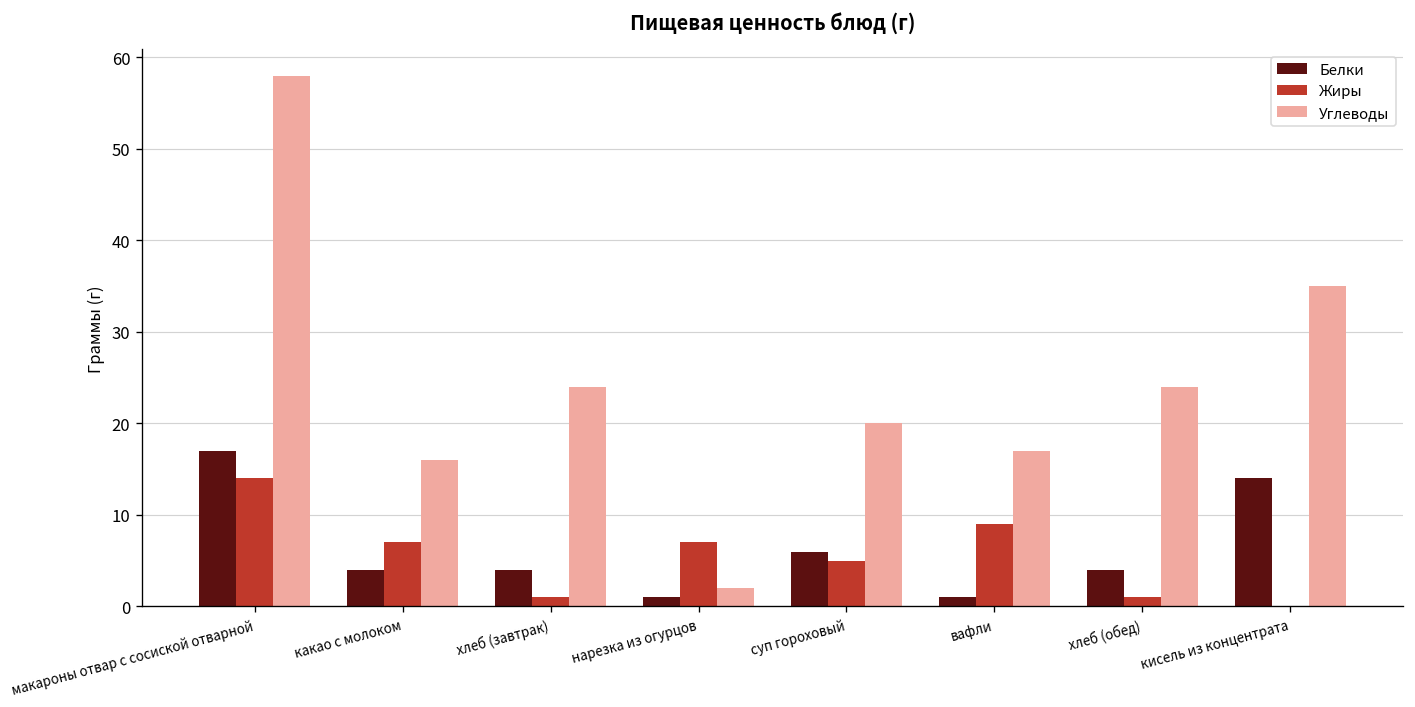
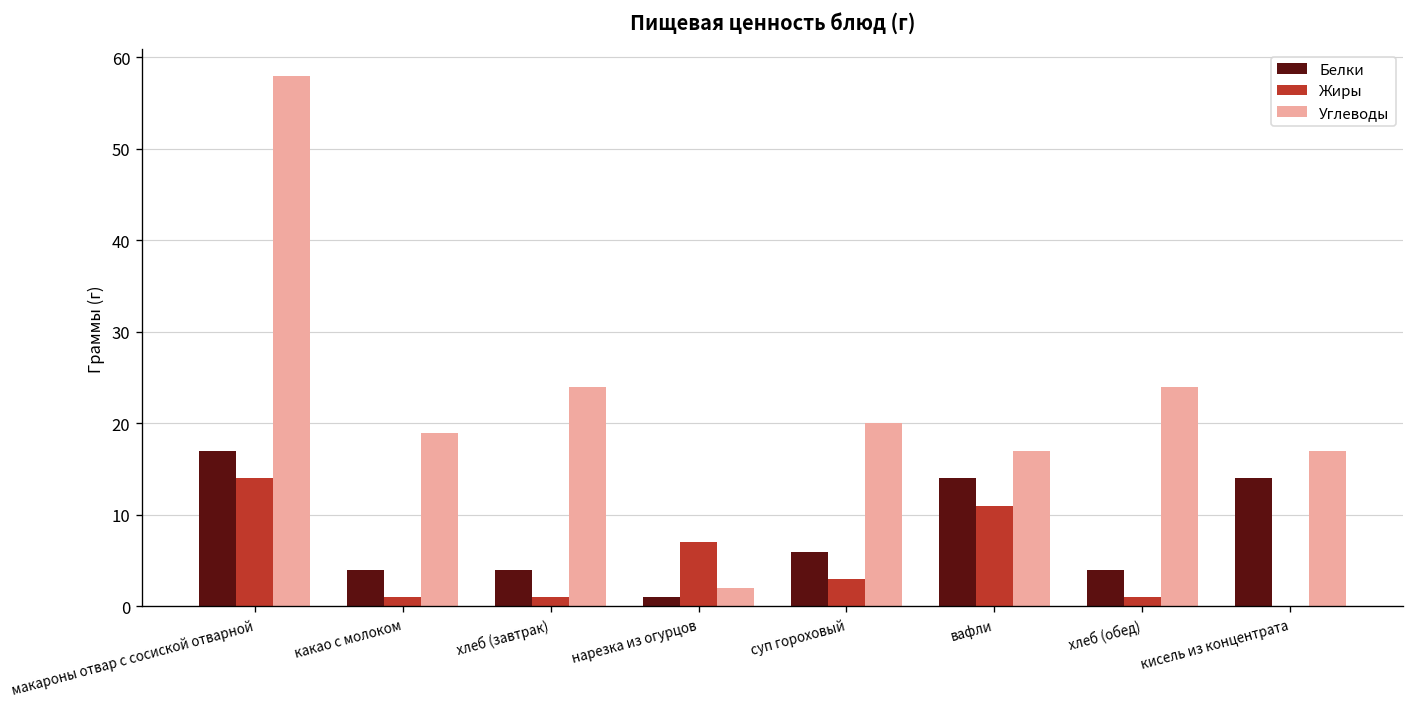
  {
    "Белки": {
      "макароны отвар с сосиской отварной": 17,
      "какао с молоком": 4,
      "хлеб (завтрак)": 4,
      "нарезка из огурцов": 1,
      "суп гороховый": 6,
-     "вафли": 1,
+     "вафли": 14,
      "хлеб (обед)": 4,
      "кисель из концентрата": 14
    },
    "Жиры": {
      "макароны отвар с сосиской отварной": 14,
-     "какао с молоком": 7,
+     "какао с молоком": 1,
      "хлеб (завтрак)": 1,
      "нарезка из огурцов": 7,
-     "суп гороховый": 5,
-     "вафли": 9,
+     "суп гороховый": 3,
+     "вафли": 11,
      "хлеб (обед)": 1,
      "кисель из концентрата": 0
    },
    "Углеводы": {
      "макароны отвар с сосиской отварной": 58,
-     "какао с молоком": 16,
+     "какао с молоком": 19,
      "хлеб (завтрак)": 24,
      "нарезка из огурцов": 2,
      "суп гороховый": 20,
      "вафли": 17,
      "хлеб (обед)": 24,
-     "кисель из концентрата": 35
+     "кисель из концентрата": 17
    }
  }
